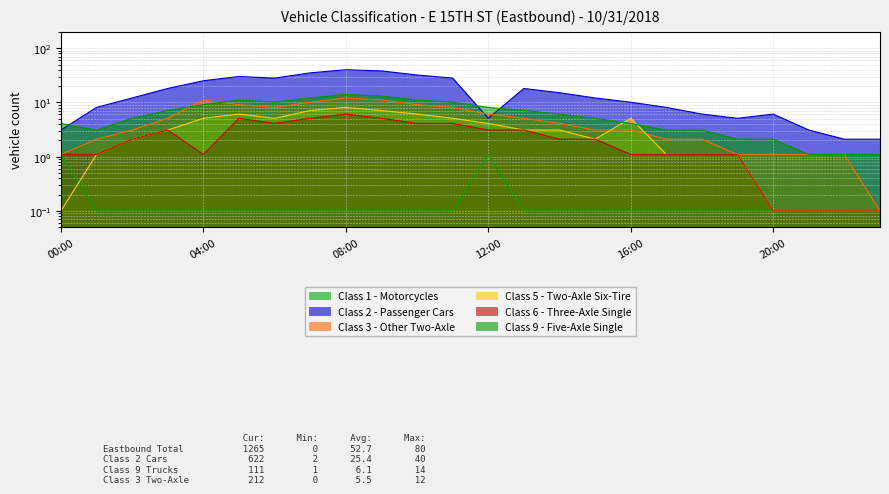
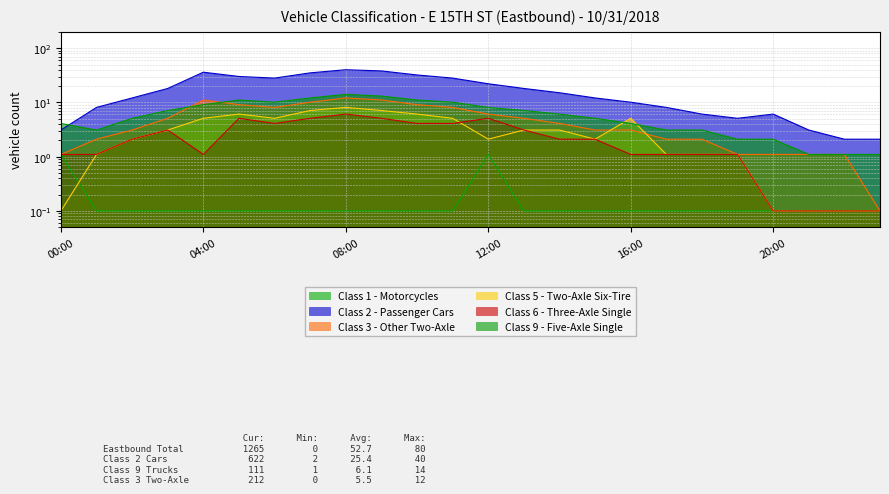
  {
    "Class 2 - Passenger Cars": {
      "00:00": 3,
-     "04:00": 30,
+     "04:00": 40,
      "08:00": 40,
-     "12:00": 5,
+     "12:00": 22,
      "16:00": 10,
      "20:00": 6
    },
    "Class 3 - Other Two-Axle": {
      "04:00": 11,
      "08:00": 12,
      "12:00": 6,
      "16:00": 3,
      "20:00": 1.1
    },
    "Class 5 - Two-Axle Six-Tire": {
      "00:00": 0.1,
      "04:00": 5,
      "08:00": 8,
-     "12:00": 4,
+     "12:00": 2.1,
      "16:00": 5
    },
    "Class 6 - Three-Axle Single": {
      "04:00": 1,
      "08:00": 6,
-     "12:00": 3,
+     "12:00": 5,
      "16:00": 1
    }
  }
